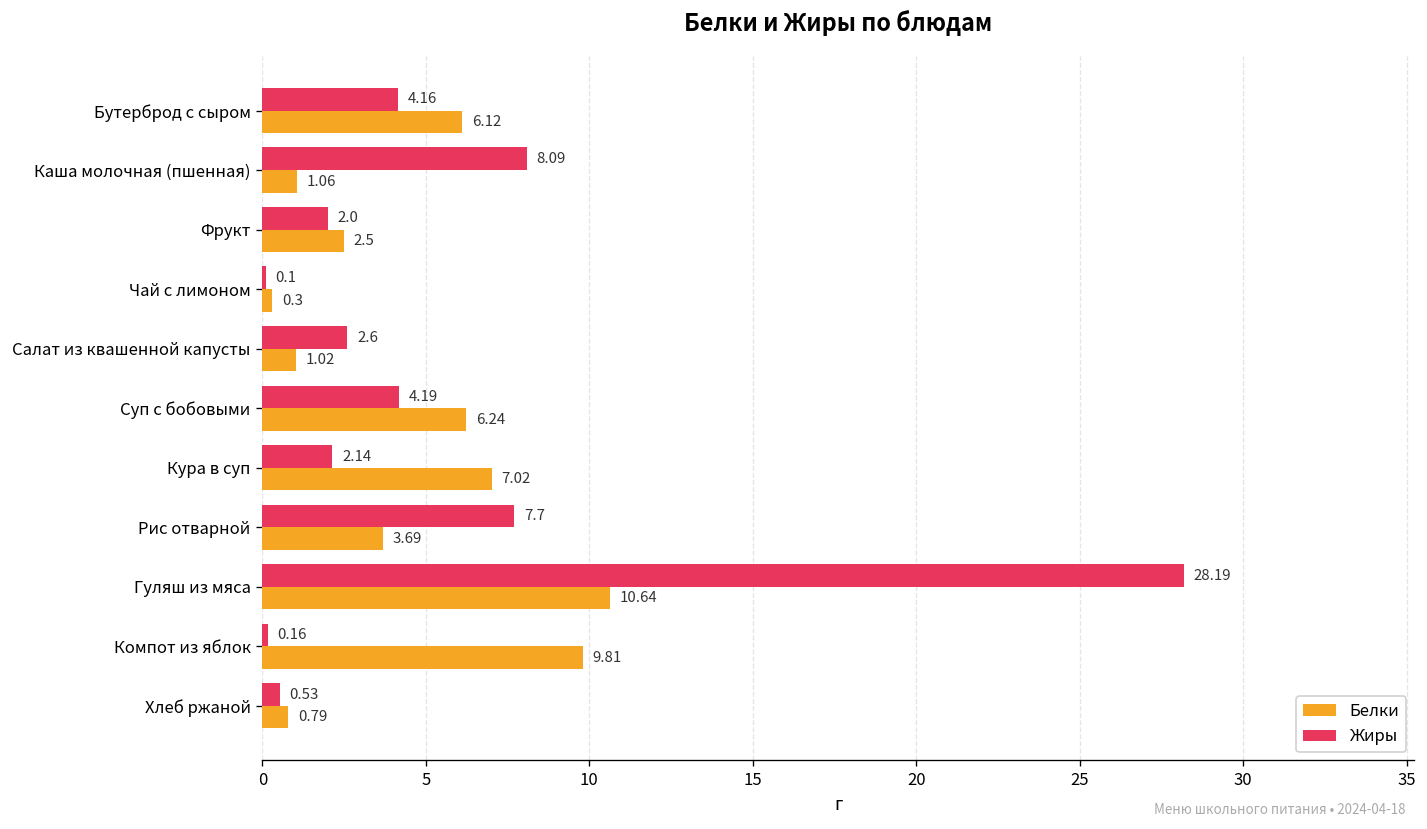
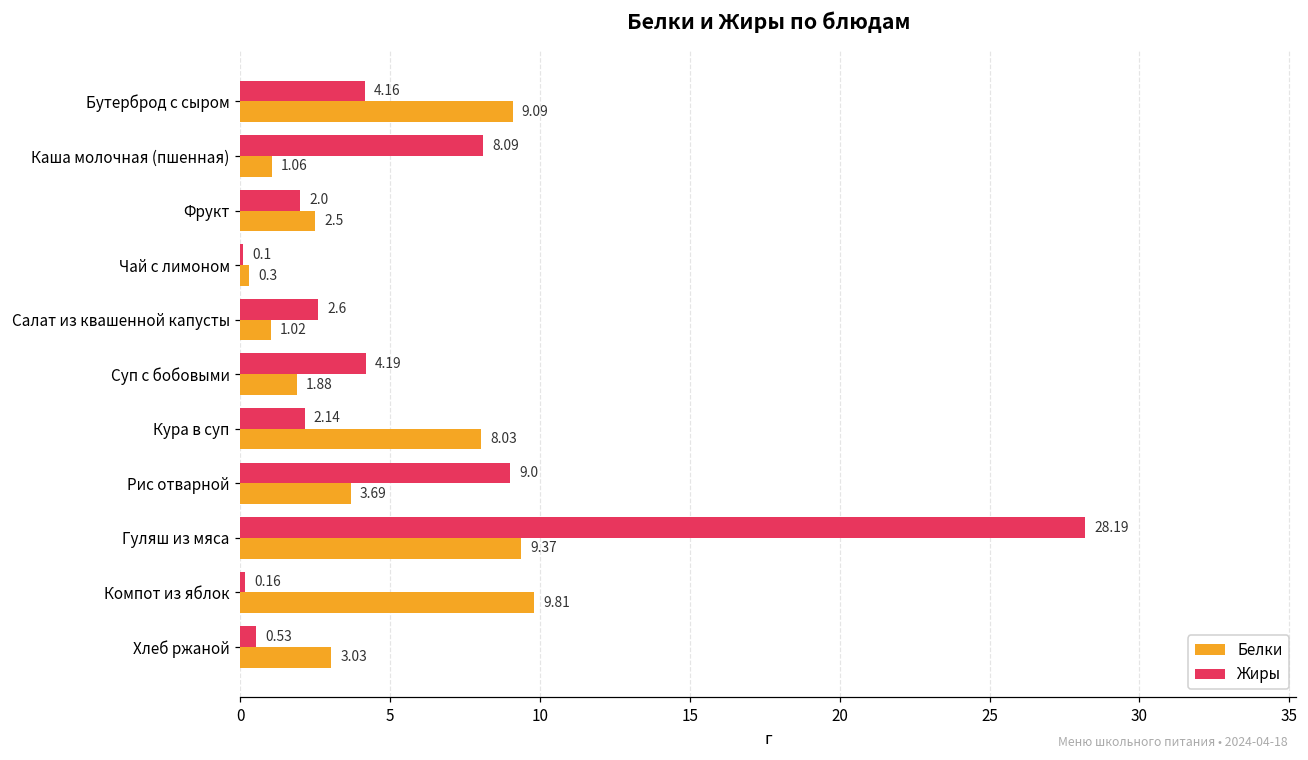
  {
    "Белки": {
-     "Бутерброд с сыром": 6.12,
+     "Бутерброд с сыром": 9.09,
      "Каша молочная (пшенная)": 1.06,
      "Фрукт": 2.5,
      "Чай с лимоном": 0.3,
      "Салат из квашенной капусты": 1.02,
-     "Суп с бобовыми": 6.24,
-     "Кура в суп": 7.02,
+     "Суп с бобовыми": 1.88,
+     "Кура в суп": 8.03,
      "Рис отварной": 3.69,
-     "Гуляш из мяса": 10.64,
+     "Гуляш из мяса": 9.37,
      "Компот из яблок": 9.81,
-     "Хлеб ржаной": 0.79
+     "Хлеб ржаной": 3.03
    },
    "Жиры": {
      "Бутерброд с сыром": 4.16,
      "Каша молочная (пшенная)": 8.09,
      "Фрукт": 2.0,
      "Чай с лимоном": 0.1,
      "Салат из квашенной капусты": 2.6,
      "Суп с бобовыми": 4.19,
      "Кура в суп": 2.14,
-     "Рис отварной": 7.7,
+     "Рис отварной": 9.0,
      "Гуляш из мяса": 28.19,
      "Компот из яблок": 0.16,
      "Хлеб ржаной": 0.53
    }
  }
